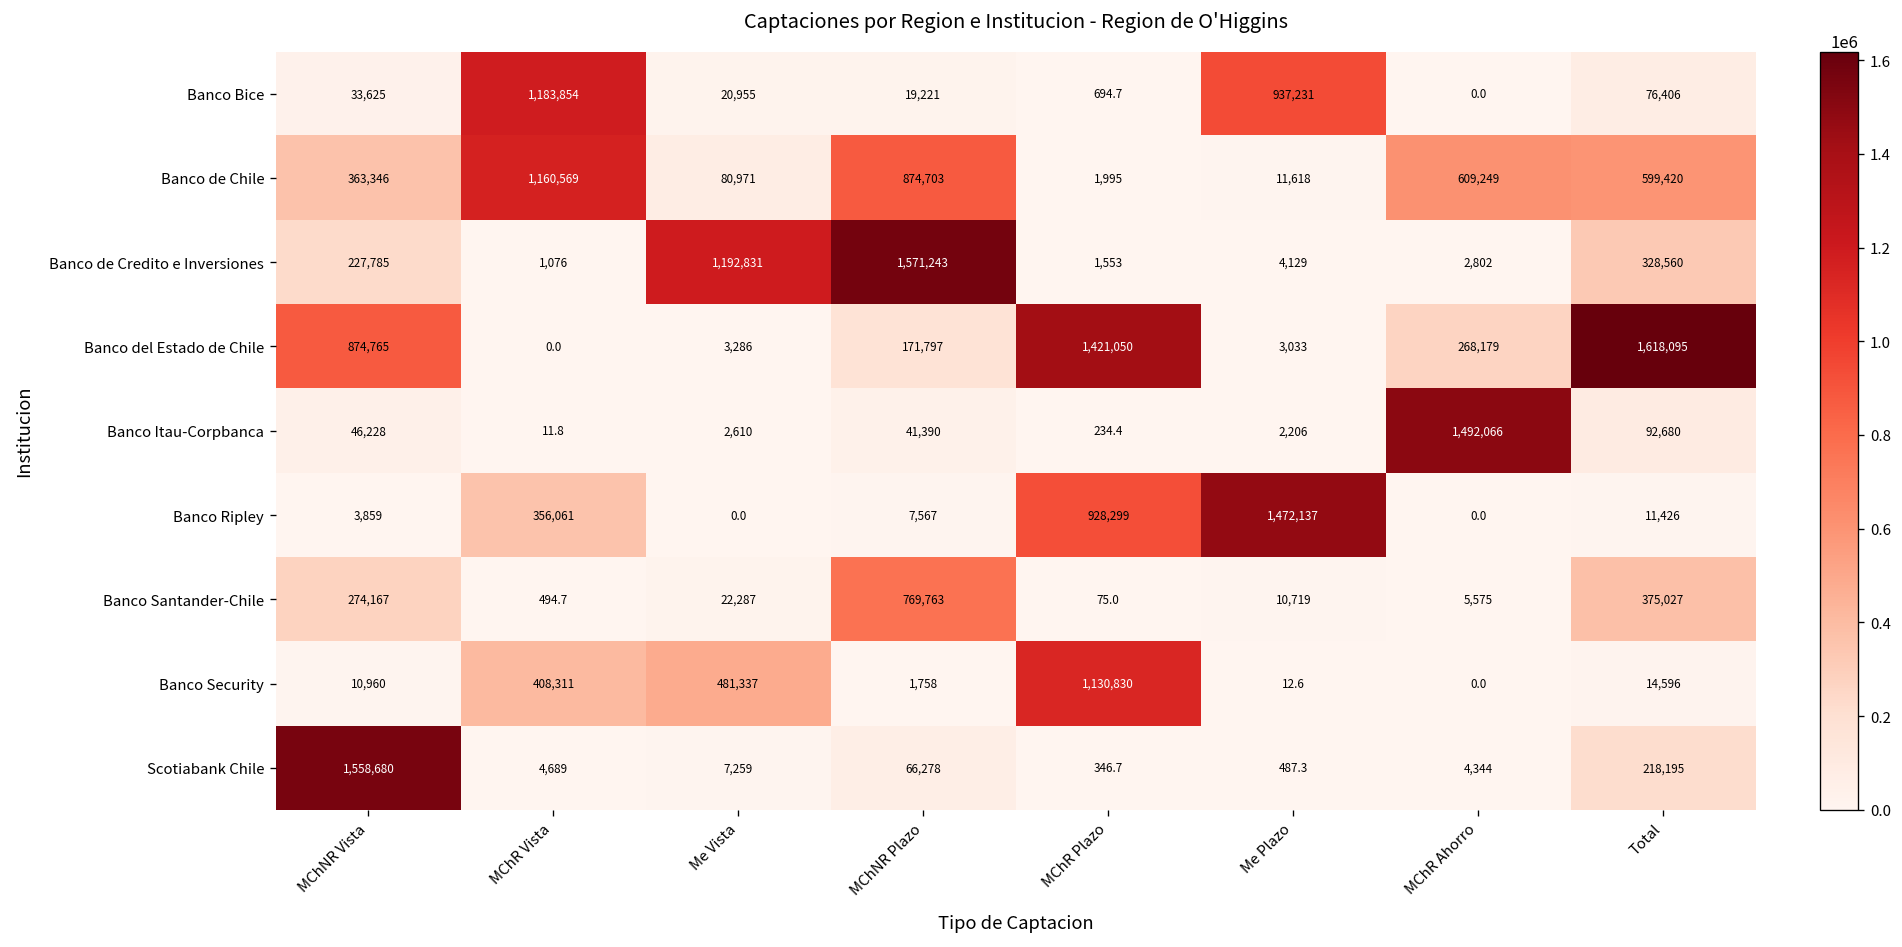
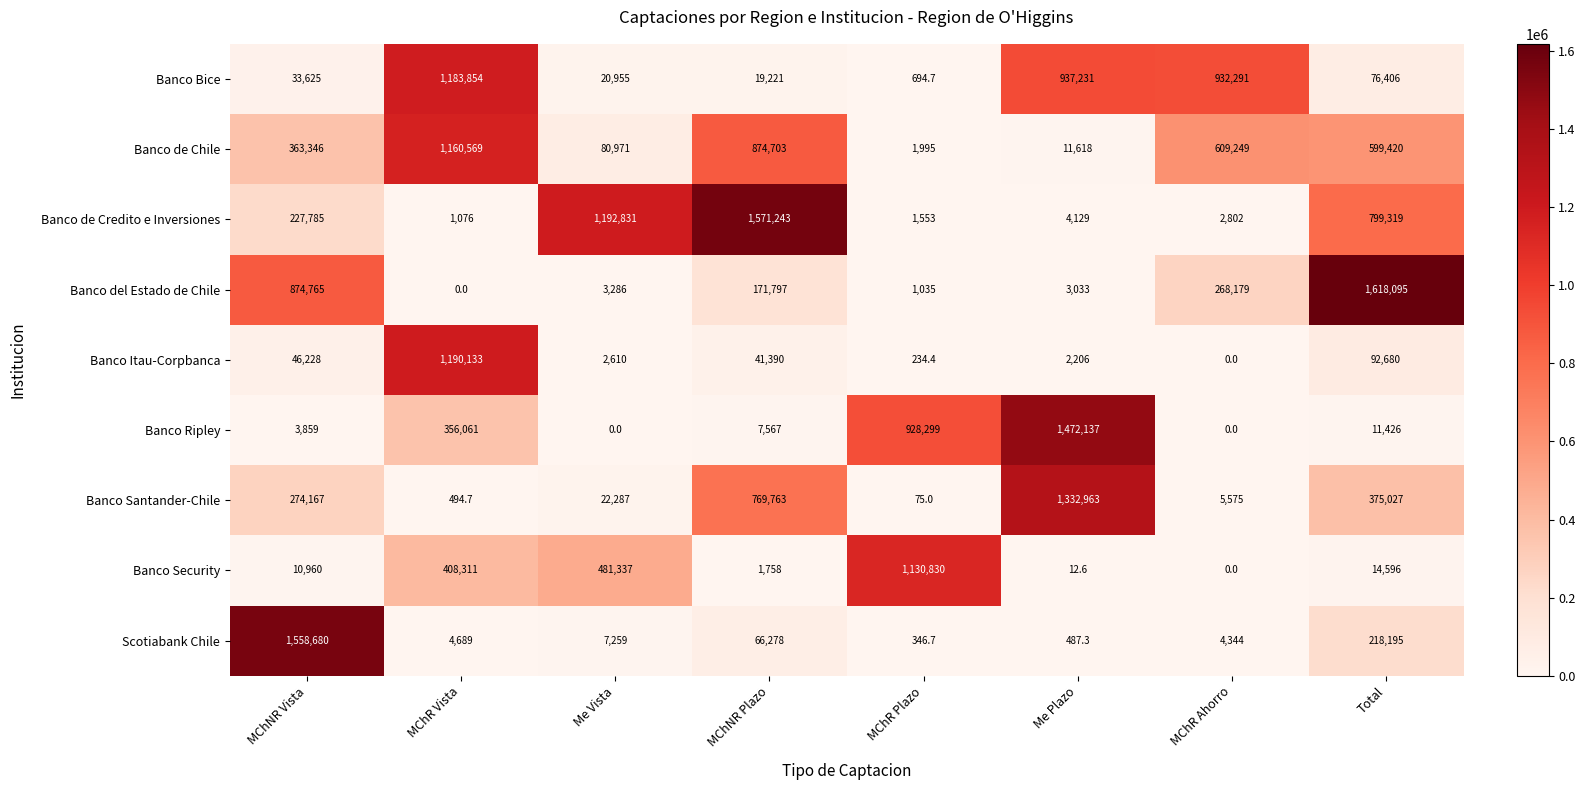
  {
    "Banco Bice": {
      "MChNR Vista": "33,625",
      "MChR Vista": "1,183,854",
      "Me Vista": "20,955",
      "MChNR Plazo": "19,221",
      "MChR Plazo": "694.7",
      "Me Plazo": "937,231",
-     "MChR Ahorro": "0.0",
+     "MChR Ahorro": "932,291",
      "Total": "76,406"
    },
    "Banco de Chile": {
      "MChNR Vista": "363,346",
      "MChR Vista": "1,160,569",
      "Me Vista": "80,971",
      "MChNR Plazo": "874,703",
      "MChR Plazo": "1,995",
      "Me Plazo": "11,618",
      "MChR Ahorro": "609,249",
      "Total": "599,420"
    },
    "Banco de Credito e Inversiones": {
      "MChNR Vista": "227,785",
      "MChR Vista": "1,076",
      "Me Vista": "1,192,831",
      "MChNR Plazo": "1,571,243",
      "MChR Plazo": "1,553",
      "Me Plazo": "4,129",
      "MChR Ahorro": "2,802",
-     "Total": "328,560"
+     "Total": "799,319"
    },
    "Banco del Estado de Chile": {
      "MChNR Vista": "874,765",
      "MChR Vista": "0.0",
      "Me Vista": "3,286",
      "MChNR Plazo": "171,797",
-     "MChR Plazo": "1,421,050",
+     "MChR Plazo": "1,035",
      "Me Plazo": "3,033",
      "MChR Ahorro": "268,179",
      "Total": "1,618,095"
    },
    "Banco Itau-Corpbanca": {
      "MChNR Vista": "46,228",
-     "MChR Vista": "11.8",
+     "MChR Vista": "1,190,133",
      "Me Vista": "2,610",
      "MChNR Plazo": "41,390",
      "MChR Plazo": "234.4",
      "Me Plazo": "2,206",
-     "MChR Ahorro": "1,492,066",
+     "MChR Ahorro": "0.0",
      "Total": "92,680"
    },
    "Banco Ripley": {
      "MChNR Vista": "3,859",
      "MChR Vista": "356,061",
      "Me Vista": "0.0",
      "MChNR Plazo": "7,567",
      "MChR Plazo": "928,299",
      "Me Plazo": "1,472,137",
      "MChR Ahorro": "0.0",
      "Total": "11,426"
    },
    "Banco Santander-Chile": {
      "MChNR Vista": "274,167",
      "MChR Vista": "494.7",
      "Me Vista": "22,287",
      "MChNR Plazo": "769,763",
      "MChR Plazo": "75.0",
-     "Me Plazo": "10,719",
+     "Me Plazo": "1,332,963",
      "MChR Ahorro": "5,575",
      "Total": "375,027"
    },
    "Banco Security": {
      "MChNR Vista": "10,960",
      "MChR Vista": "408,311",
      "Me Vista": "481,337",
      "MChNR Plazo": "1,758",
      "MChR Plazo": "1,130,830",
      "Me Plazo": "12.6",
      "MChR Ahorro": "0.0",
      "Total": "14,596"
    },
    "Scotiabank Chile": {
      "MChNR Vista": "1,558,680",
      "MChR Vista": "4,689",
      "Me Vista": "7,259",
      "MChNR Plazo": "66,278",
      "MChR Plazo": "346.7",
      "Me Plazo": "487.3",
      "MChR Ahorro": "4,344",
      "Total": "218,195"
    }
  }
